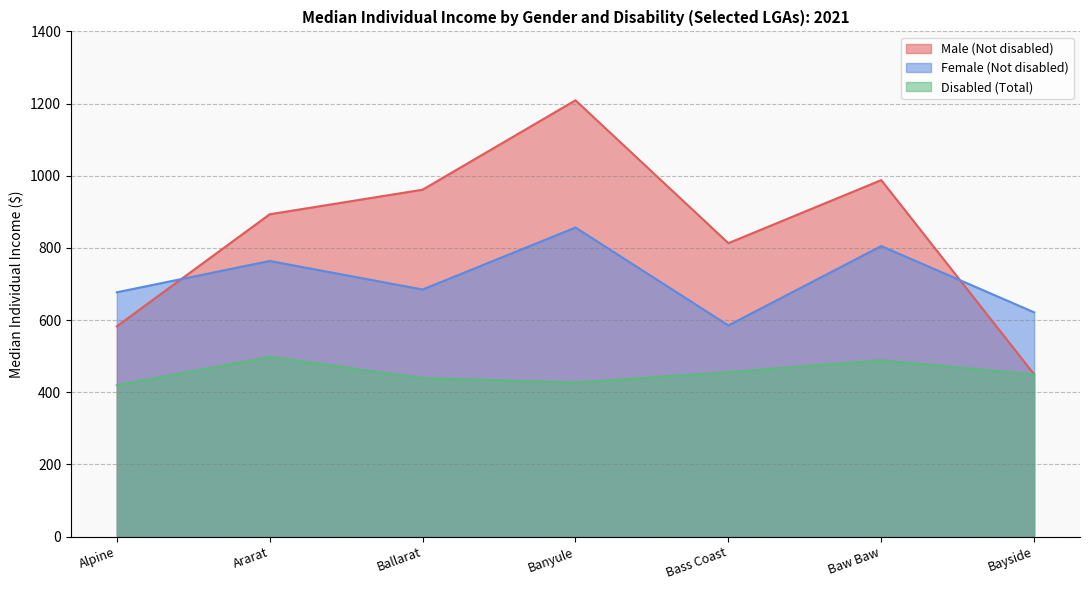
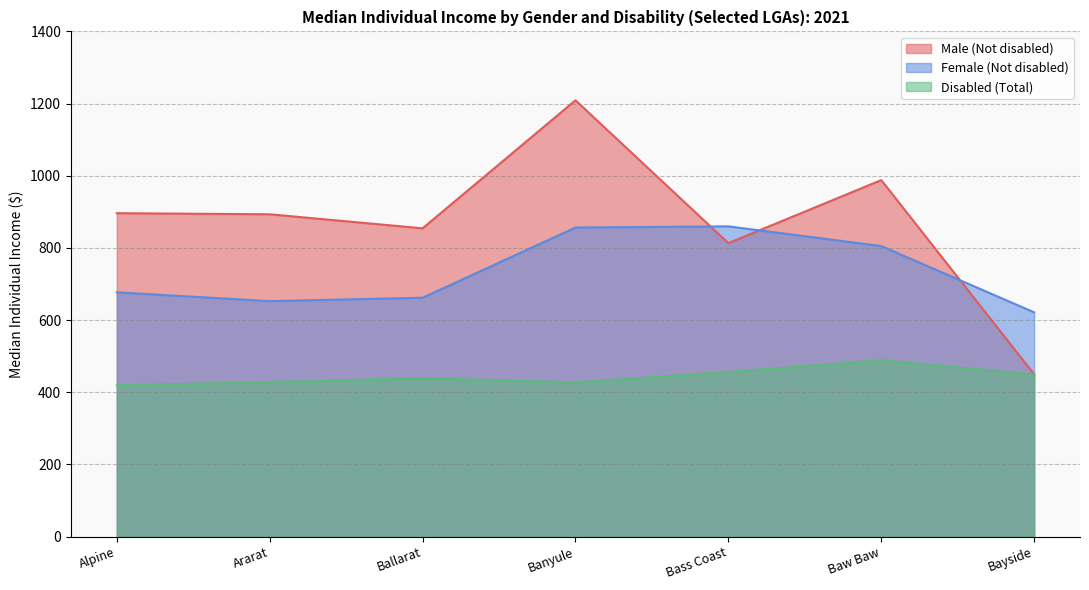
  {
    "Male (Not disabled)": {
-     "Alpine": 580,
+     "Alpine": 900,
      "Ararat": 890,
-     "Ballarat": 960,
+     "Ballarat": 850,
      "Banyule": 1210,
      "Bass Coast": 810,
      "Baw Baw": 990
    },
    "Female (Not disabled)": {
      "Alpine": 680,
-     "Ararat": 760,
-     "Ballarat": 680,
+     "Ararat": 650,
+     "Ballarat": 660,
      "Banyule": 860,
-     "Bass Coast": 590,
+     "Bass Coast": 860,
      "Baw Baw": 810,
      "Bayside": 620
    },
    "Disabled (Total)": {
      "Alpine": 420,
-     "Ararat": 500,
+     "Ararat": 430,
      "Ballarat": 440,
      "Banyule": 430,
      "Bass Coast": 460,
      "Baw Baw": 490
    }
  }
